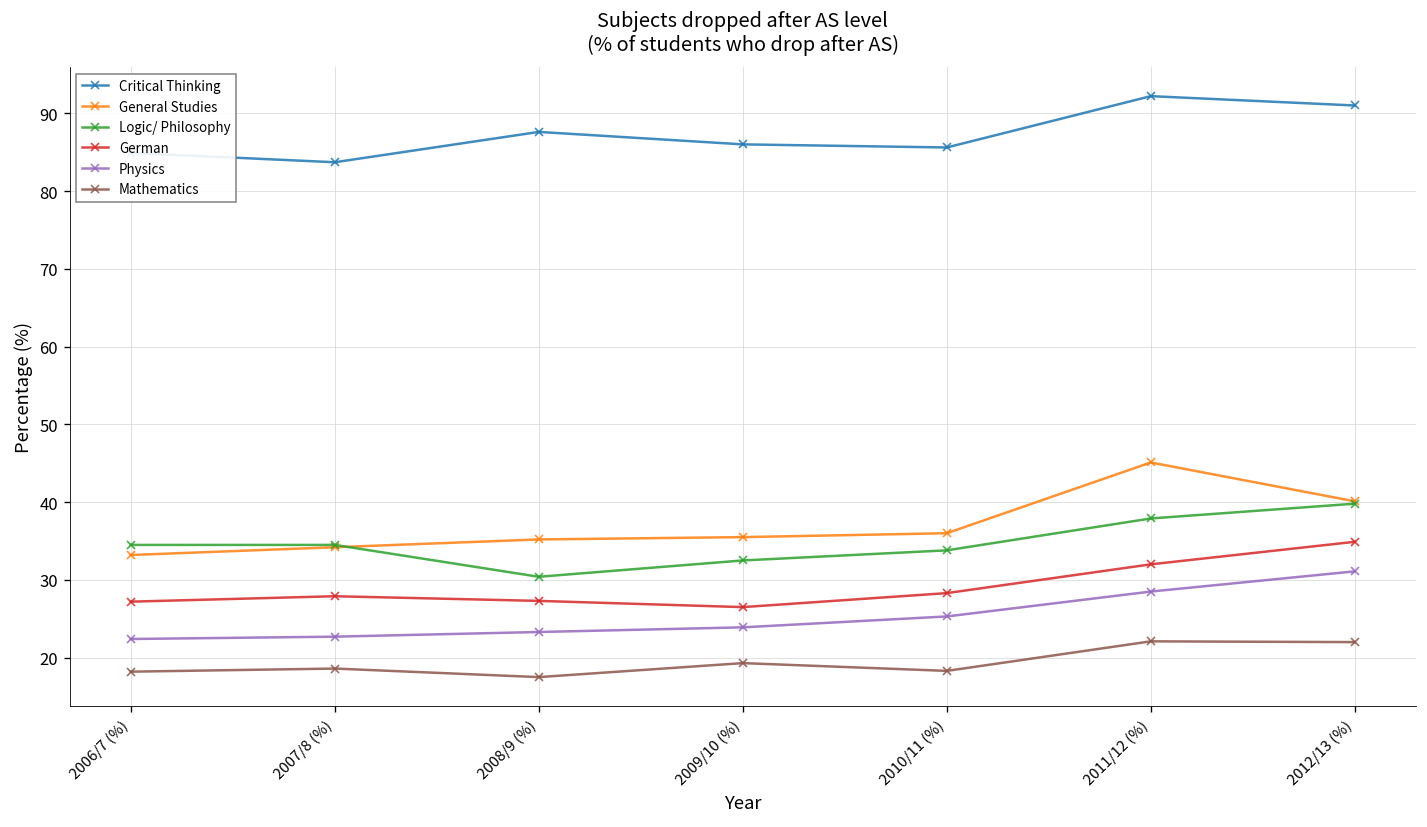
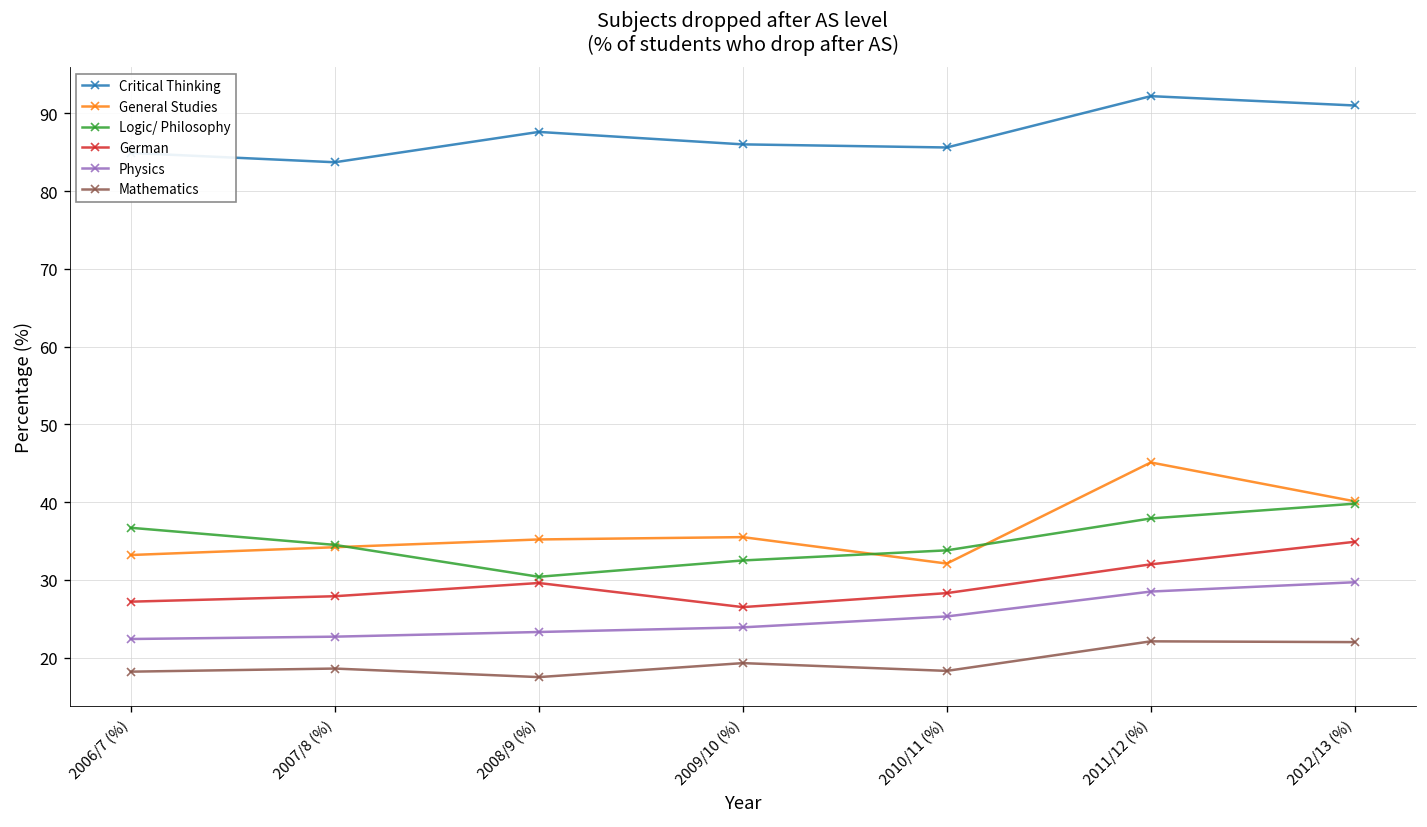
  {
    "Critical Thinking": {
      "2007/8 (%)": 84,
      "2008/9 (%)": 88,
      "2009/10 (%)": 86,
      "2010/11 (%)": 86,
      "2011/12 (%)": 92,
      "2012/13 (%)": 91
    },
    "General Studies": {
      "2006/7 (%)": 33,
      "2008/9 (%)": 35,
      "2009/10 (%)": 36,
-     "2010/11 (%)": 36,
+     "2010/11 (%)": 32,
      "2011/12 (%)": 45
    },
    "Logic/ Philosophy": {
-     "2006/7 (%)": 35,
+     "2006/7 (%)": 37,
      "2008/9 (%)": 30,
      "2009/10 (%)": 33,
      "2010/11 (%)": 34,
      "2011/12 (%)": 38
    },
    "German": {
      "2006/7 (%)": 27,
      "2007/8 (%)": 28,
-     "2008/9 (%)": 27,
+     "2008/9 (%)": 30,
      "2009/10 (%)": 27,
      "2010/11 (%)": 28,
      "2011/12 (%)": 32,
      "2012/13 (%)": 35
    },
    "Physics": {
      "2006/7 (%)": 22,
      "2007/8 (%)": 23,
      "2008/9 (%)": 23,
      "2009/10 (%)": 24,
      "2010/11 (%)": 25,
      "2011/12 (%)": 29,
-     "2012/13 (%)": 31
+     "2012/13 (%)": 30
    },
    "Mathematics": {
      "2006/7 (%)": 18,
      "2007/8 (%)": 19,
      "2008/9 (%)": 18,
      "2009/10 (%)": 19,
      "2010/11 (%)": 18,
      "2011/12 (%)": 22,
      "2012/13 (%)": 22
    }
  }
